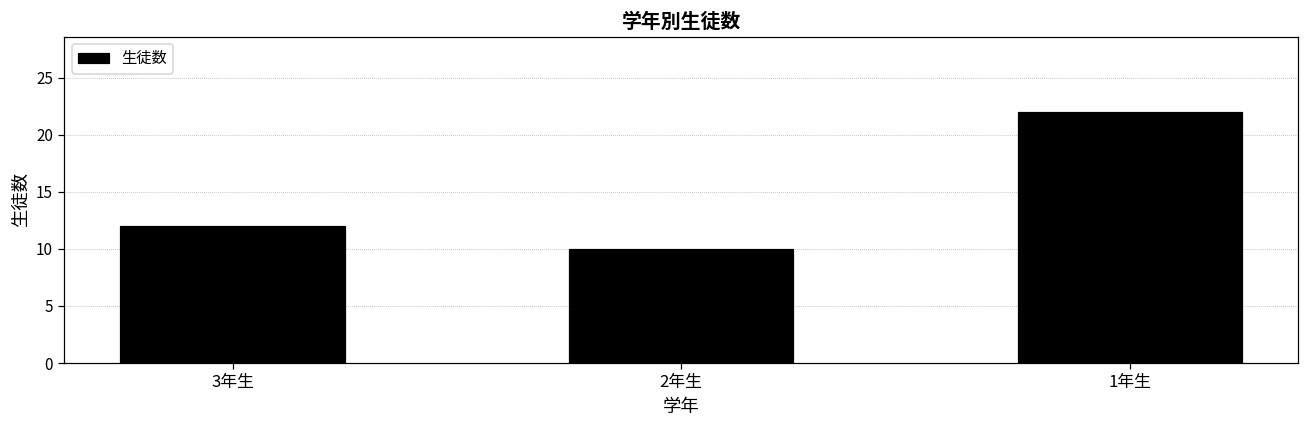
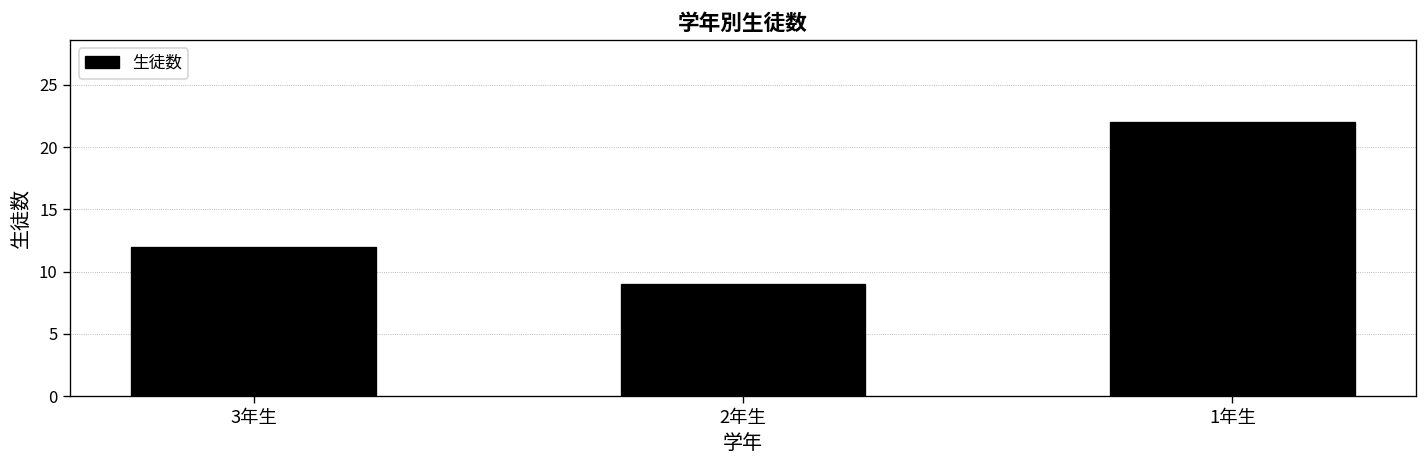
  {
    "3年生": 12,
-   "2年生": 10,
+   "2年生": 9,
    "1年生": 22
  }
